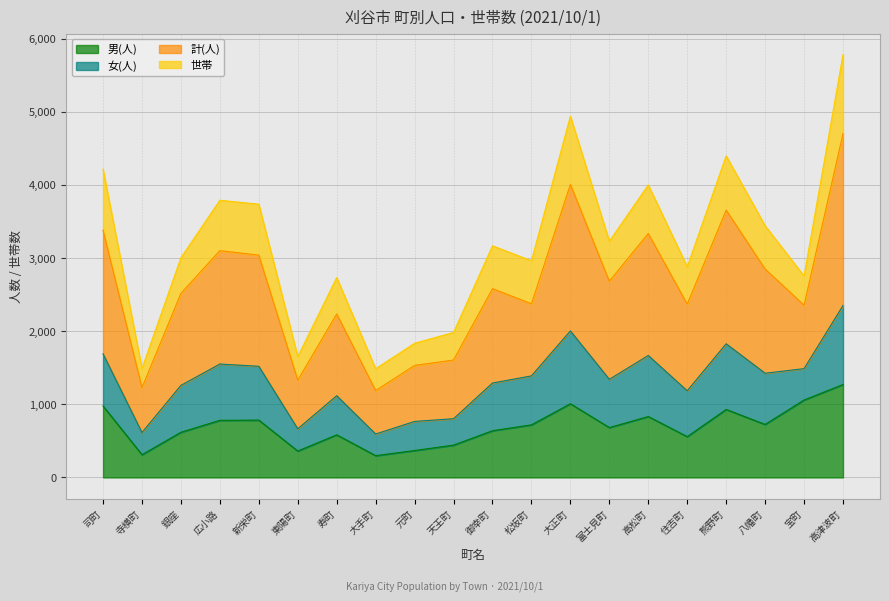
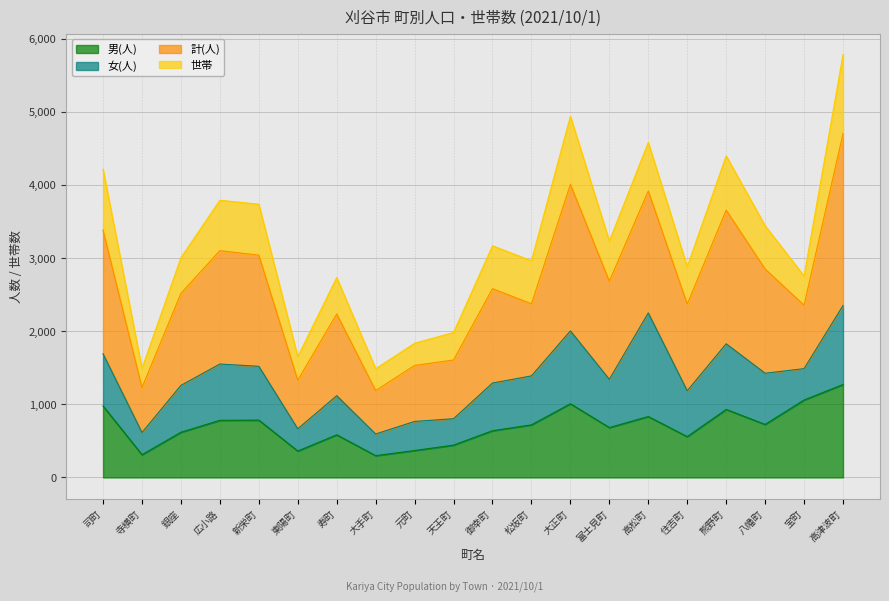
  {
    "男(人)": {
      "司町": "1,000",
      "寺横町": "300",
      "銀座": "600",
      "広小路": "800",
      "新栄町": "800",
      "東陽町": "400",
      "寿町": "600",
      "大手町": "300",
      "元町": "400",
      "天王町": "400",
      "御幸町": "600",
      "松坂町": "700",
      "大正町": "1,000",
      "富士見町": "700",
      "高松町": "800",
      "住吉町": "600",
      "熊野町": "900",
      "八幡町": "700",
      "宝町": "1,100",
      "高津波町": "1,300"
    },
    "女(人)": {
      "司町": "700",
      "寺横町": "300",
      "銀座": "600",
      "広小路": "800",
      "新栄町": "700",
      "東陽町": "300",
      "寿町": "500",
      "大手町": "300",
      "元町": "400",
      "天王町": "400",
      "御幸町": "700",
      "松坂町": "700",
      "大正町": "1,000",
      "富士見町": "700",
-     "高松町": "800",
+     "高松町": "1,400",
      "住吉町": "600",
      "熊野町": "900",
      "八幡町": "700",
      "宝町": "400",
      "高津波町": "1,100"
    },
    "計(人)": {
      "司町": "1,700",
      "寺横町": "600",
      "銀座": "1,300",
      "広小路": "1,600",
      "新栄町": "1,500",
      "東陽町": "700",
      "寿町": "1,100",
      "大手町": "600",
      "元町": "800",
      "天王町": "800",
      "御幸町": "1,300",
      "松坂町": "1,000",
      "大正町": "2,000",
      "富士見町": "1,300",
      "高松町": "1,700",
      "住吉町": "1,200",
      "熊野町": "1,800",
      "八幡町": "1,400",
      "宝町": "900",
      "高津波町": "2,400"
    },
    "世帯": {
      "司町": "800",
      "寺横町": "300",
      "銀座": "500",
      "広小路": "700",
      "新栄町": "700",
      "東陽町": "300",
      "寿町": "500",
      "大手町": "300",
      "元町": "300",
      "天王町": "400",
      "御幸町": "600",
      "松坂町": "600",
      "大正町": "900",
      "富士見町": "500",
      "高松町": "700",
      "住吉町": "500",
      "熊野町": "700",
      "八幡町": "600",
      "宝町": "400",
      "高津波町": "1,100"
    }
  }
